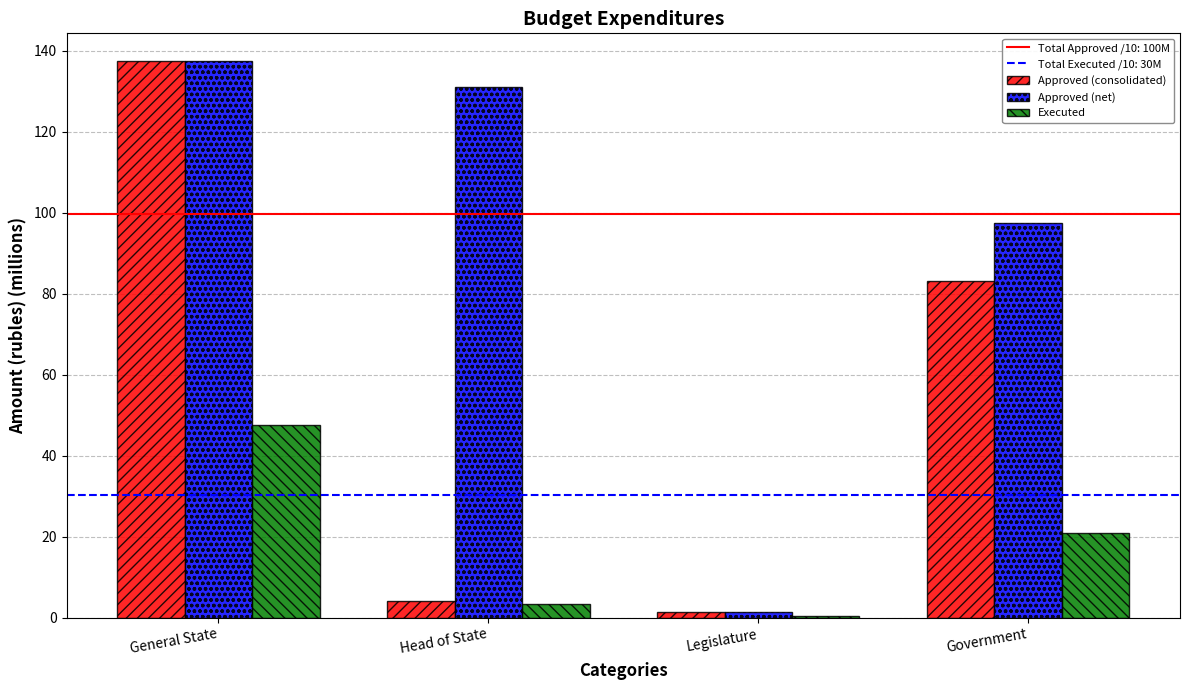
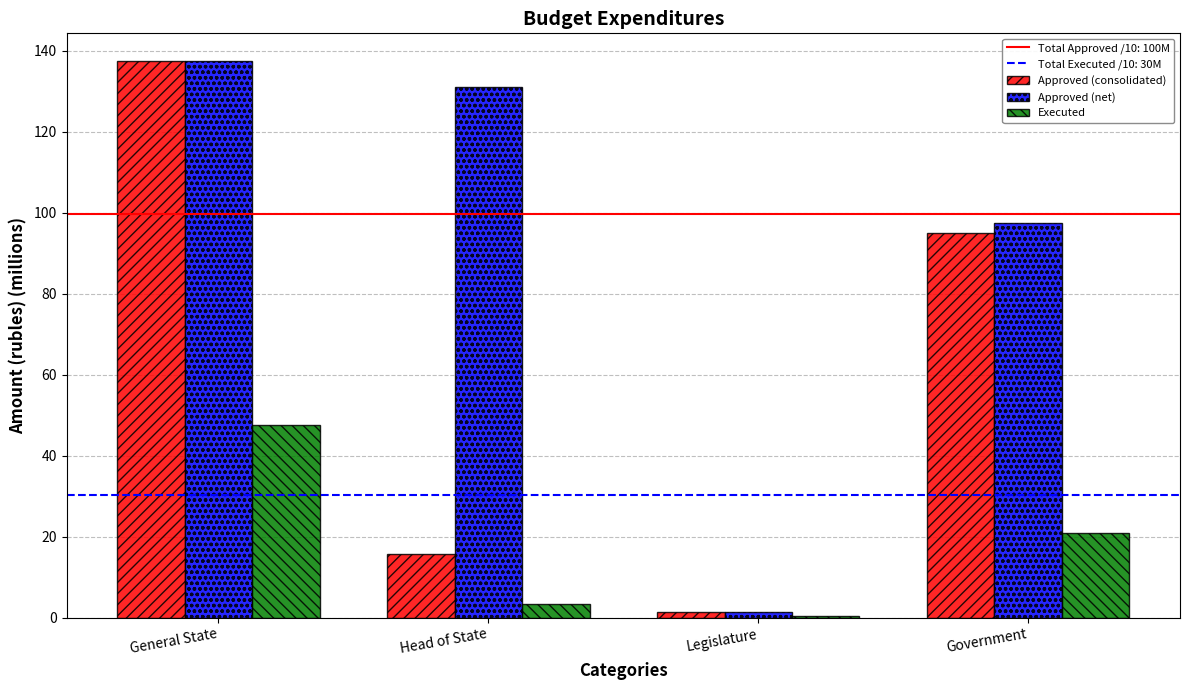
  {
    "Approved (consolidated)": {
      "General State": 137,
-     "Head of State": 4,
+     "Head of State": 16,
      "Legislature": 1,
-     "Government": 83
+     "Government": 95
    },
    "Approved (net)": {
      "General State": 137,
      "Head of State": 131,
      "Legislature": 1,
      "Government": 98
    },
    "Executed": {
      "General State": 48,
      "Head of State": 3,
      "Government": 21
    }
  }
